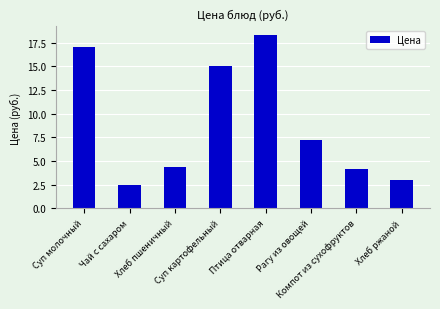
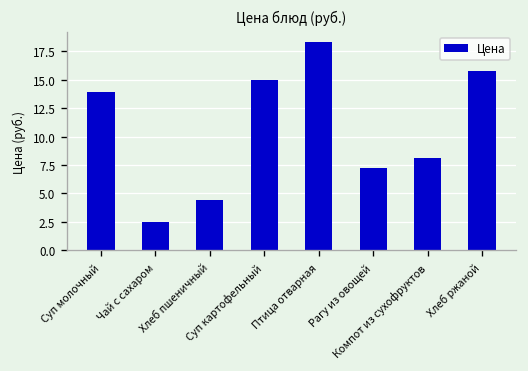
  {
-   "Суп молочный": 17,
+   "Суп молочный": 14,
    "Чай с сахаром": 2,
    "Хлеб пшеничный": 4,
    "Суп картофельный": 15,
    "Птица отварная": 18,
    "Рагу из овощей": 7,
-   "Компот из сухофруктов": 4,
-   "Хлеб ржаной": 3
+   "Компот из сухофруктов": 8,
+   "Хлеб ржаной": 16
  }
